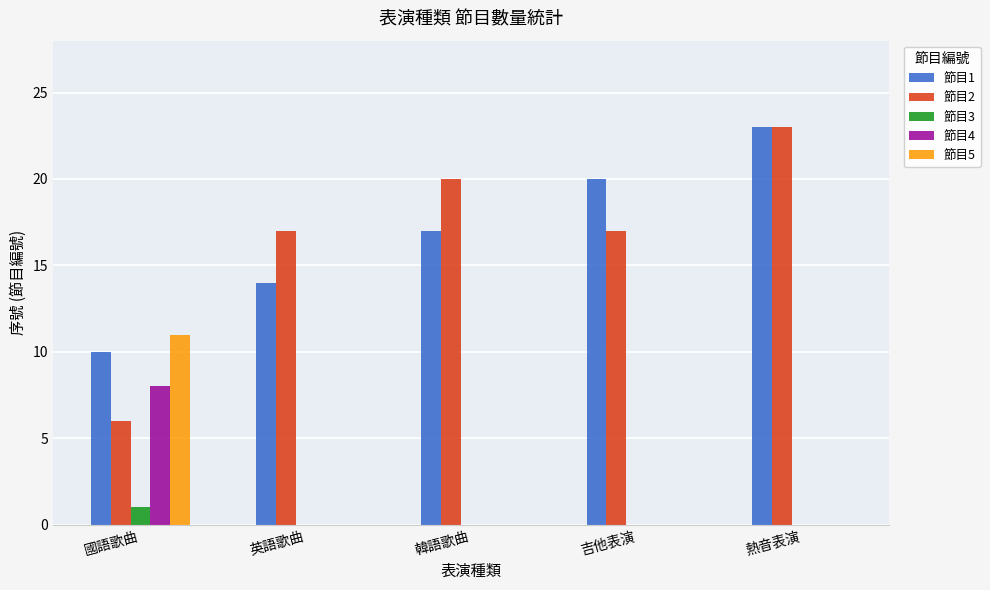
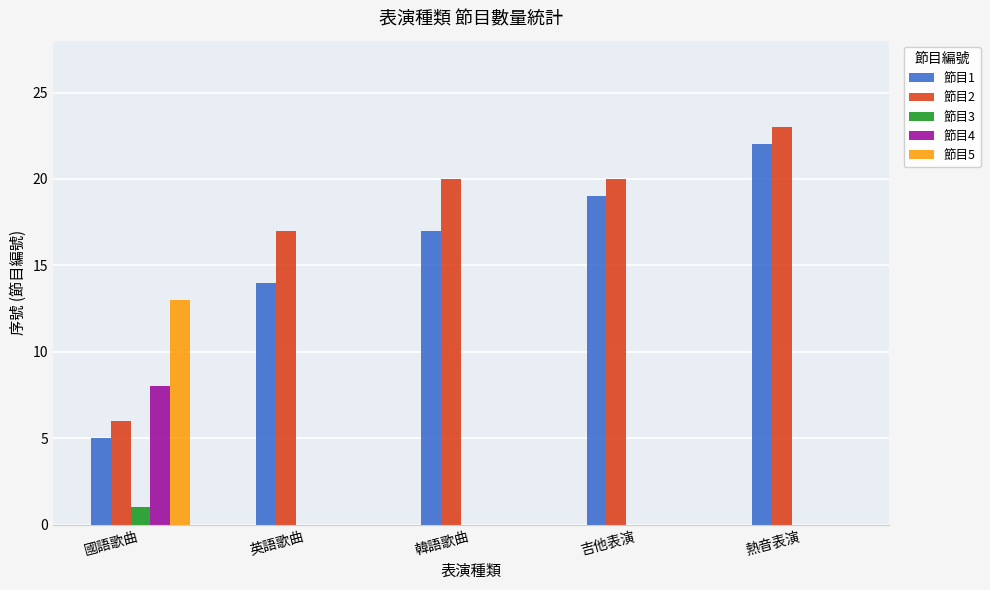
  {
    "節目1": {
-     "國語歌曲": 10,
+     "國語歌曲": 5,
      "英語歌曲": 14,
      "韓語歌曲": 17,
-     "吉他表演": 20,
-     "熱音表演": 23
+     "吉他表演": 19,
+     "熱音表演": 22
    },
    "節目2": {
      "國語歌曲": 6,
      "英語歌曲": 17,
      "韓語歌曲": 20,
-     "吉他表演": 17,
+     "吉他表演": 20,
      "熱音表演": 23
    },
    "節目3": {
      "國語歌曲": 1,
      "英語歌曲": 0,
      "韓語歌曲": 0,
      "吉他表演": 0,
      "熱音表演": 0
    },
    "節目4": {
      "國語歌曲": 8,
      "英語歌曲": 0,
      "韓語歌曲": 0,
      "吉他表演": 0,
      "熱音表演": 0
    },
    "節目5": {
-     "國語歌曲": 11,
+     "國語歌曲": 13,
      "英語歌曲": 0,
      "韓語歌曲": 0,
      "吉他表演": 0,
      "熱音表演": 0
    }
  }
